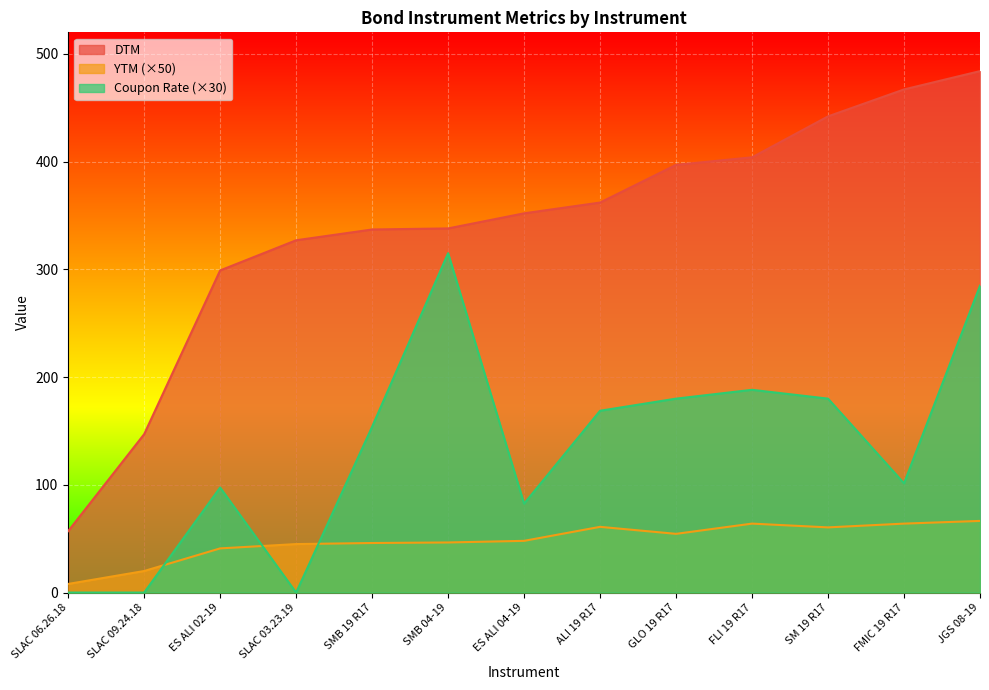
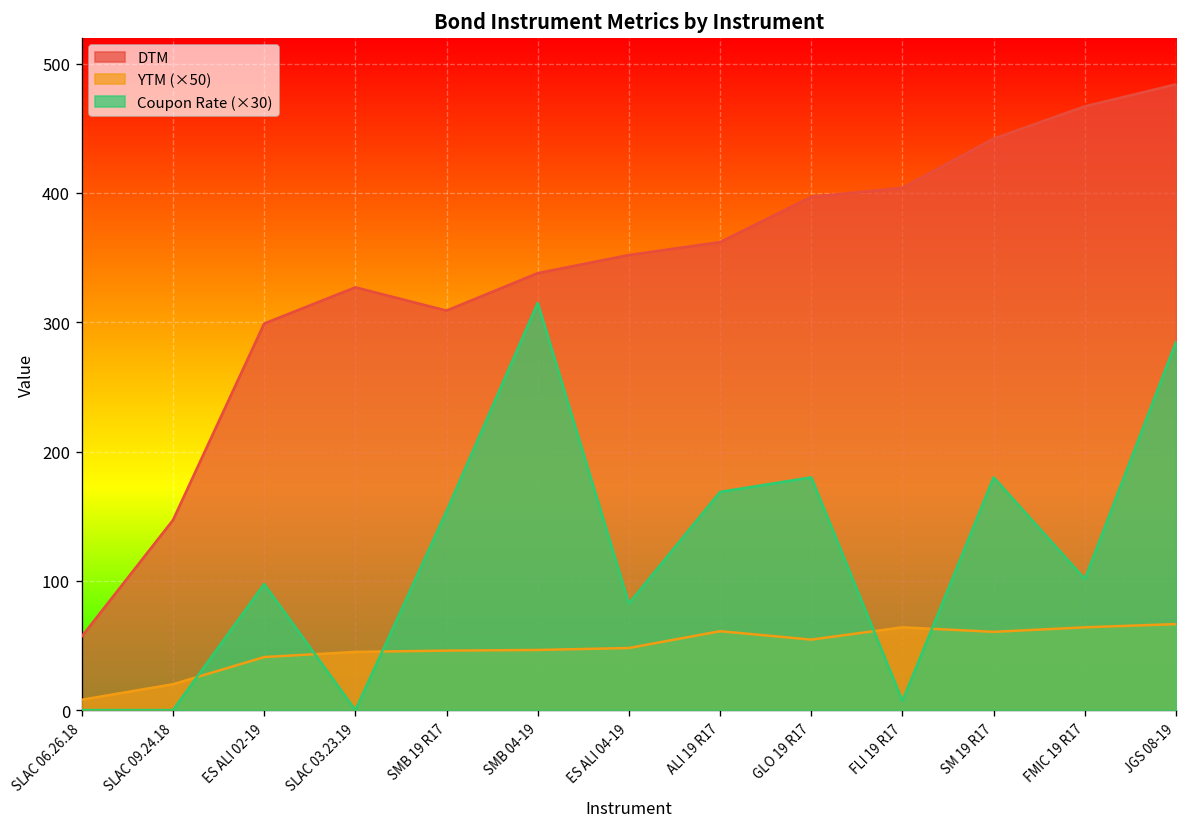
  {
    "DTM": {
      "SLAC 06.26.18": 57,
      "SLAC 09.24.18": 147,
      "ES ALI 02-19": 299,
      "SLAC 03.23.19": 327,
-     "SMB 19 R17": 337,
+     "SMB 19 R17": 309,
      "SMB 04-19": 338,
      "ES ALI 04-19": 352,
      "ALI 19 R17": 362,
      "GLO 19 R17": 397,
      "FLI 19 R17": 404,
      "SM 19 R17": 442,
      "FMIC 19 R17": 467,
      "JGS 08-19": 484
    },
    "YTM (×50)": {
      "SLAC 06.26.18": 8,
      "SLAC 09.24.18": 20,
      "ES ALI 02-19": 41,
      "SLAC 03.23.19": 45,
      "SMB 19 R17": 46,
      "SMB 04-19": 47,
      "ES ALI 04-19": 48,
      "ALI 19 R17": 61,
      "GLO 19 R17": 55,
      "FLI 19 R17": 64,
      "SM 19 R17": 61,
      "FMIC 19 R17": 64,
      "JGS 08-19": 67
    },
    "Coupon Rate (×30)": {
      "SLAC 06.26.18": 0,
      "SLAC 09.24.18": 0,
      "ES ALI 02-19": 98,
      "SLAC 03.23.19": 0,
      "SMB 19 R17": 154,
      "SMB 04-19": 315,
      "ES ALI 04-19": 83,
      "ALI 19 R17": 169,
      "GLO 19 R17": 180,
-     "FLI 19 R17": 188,
+     "FLI 19 R17": 7,
      "SM 19 R17": 180,
      "FMIC 19 R17": 101,
      "JGS 08-19": 285
    }
  }
